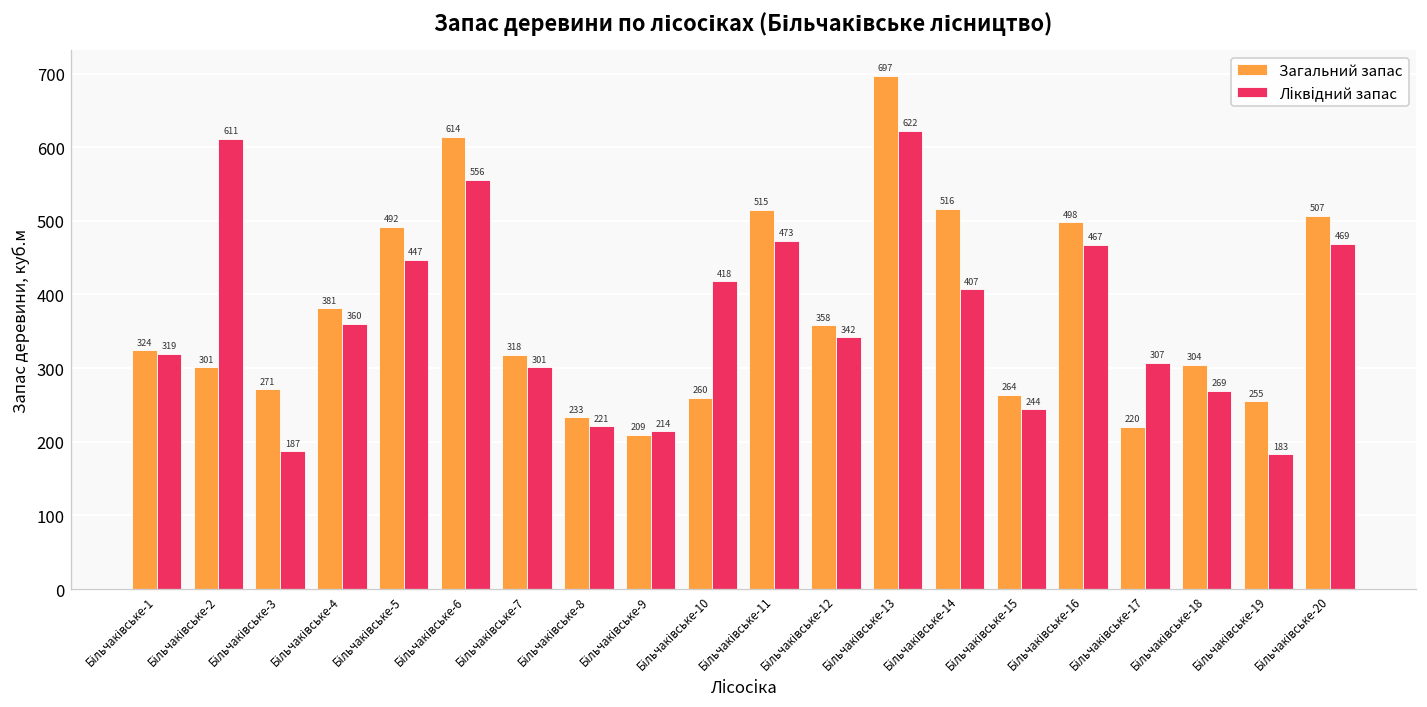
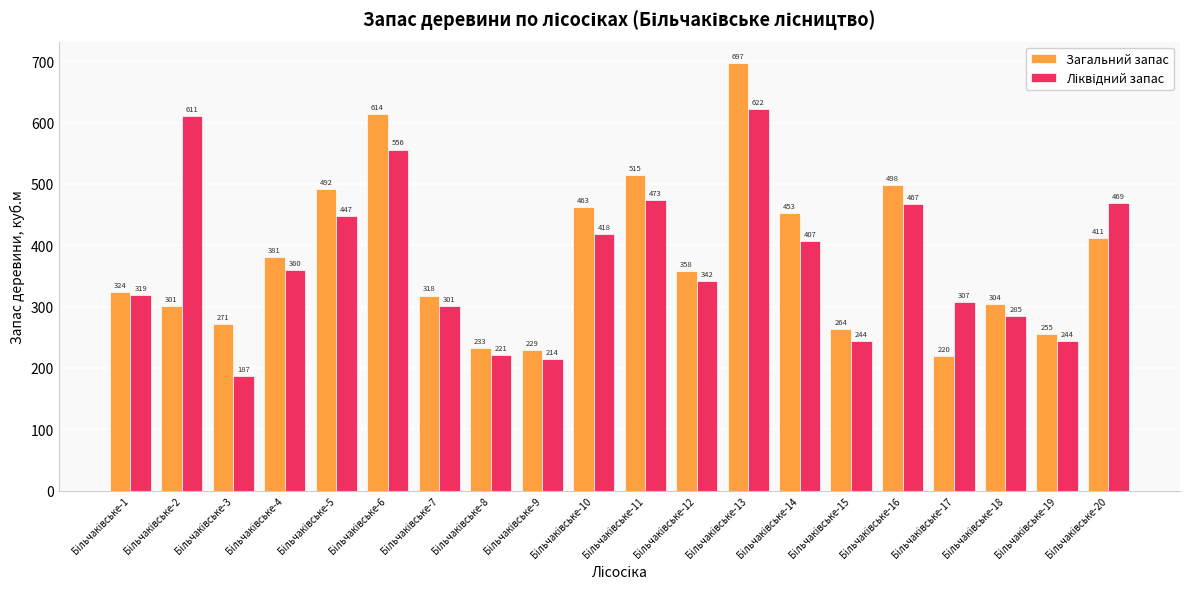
  {
    "Загальний запас": {
      "Більчаківське-1": 324,
      "Більчаківське-2": 301,
      "Більчаківське-3": 271,
      "Більчаківське-4": 381,
      "Більчаківське-5": 492,
      "Більчаківське-6": 614,
      "Більчаківське-7": 318,
      "Більчаківське-8": 233,
-     "Більчаківське-9": 209,
-     "Більчаківське-10": 260,
+     "Більчаківське-9": 229,
+     "Більчаківське-10": 463,
      "Більчаківське-11": 515,
      "Більчаківське-12": 358,
      "Більчаківське-13": 697,
-     "Більчаківське-14": 516,
+     "Більчаківське-14": 453,
      "Більчаківське-15": 264,
      "Більчаківське-16": 498,
      "Більчаківське-17": 220,
      "Більчаківське-18": 304,
      "Більчаківське-19": 255,
-     "Більчаківське-20": 507
+     "Більчаківське-20": 411
    },
    "Ліквідний запас": {
      "Більчаківське-1": 319,
      "Більчаківське-2": 611,
      "Більчаківське-3": 187,
      "Більчаківське-4": 360,
      "Більчаківське-5": 447,
      "Більчаківське-6": 556,
      "Більчаківське-7": 301,
      "Більчаківське-8": 221,
      "Більчаківське-9": 214,
      "Більчаківське-10": 418,
      "Більчаківське-11": 473,
      "Більчаківське-12": 342,
      "Більчаківське-13": 622,
      "Більчаківське-14": 407,
      "Більчаківське-15": 244,
      "Більчаківське-16": 467,
      "Більчаківське-17": 307,
-     "Більчаківське-18": 269,
-     "Більчаківське-19": 183,
+     "Більчаківське-18": 285,
+     "Більчаківське-19": 244,
      "Більчаківське-20": 469
    }
  }
